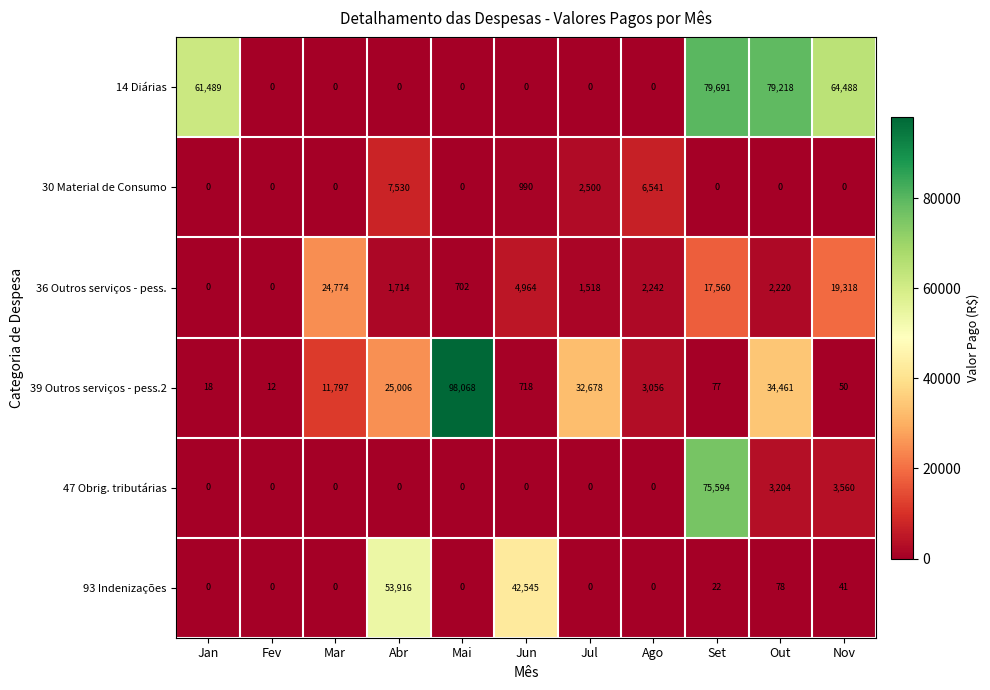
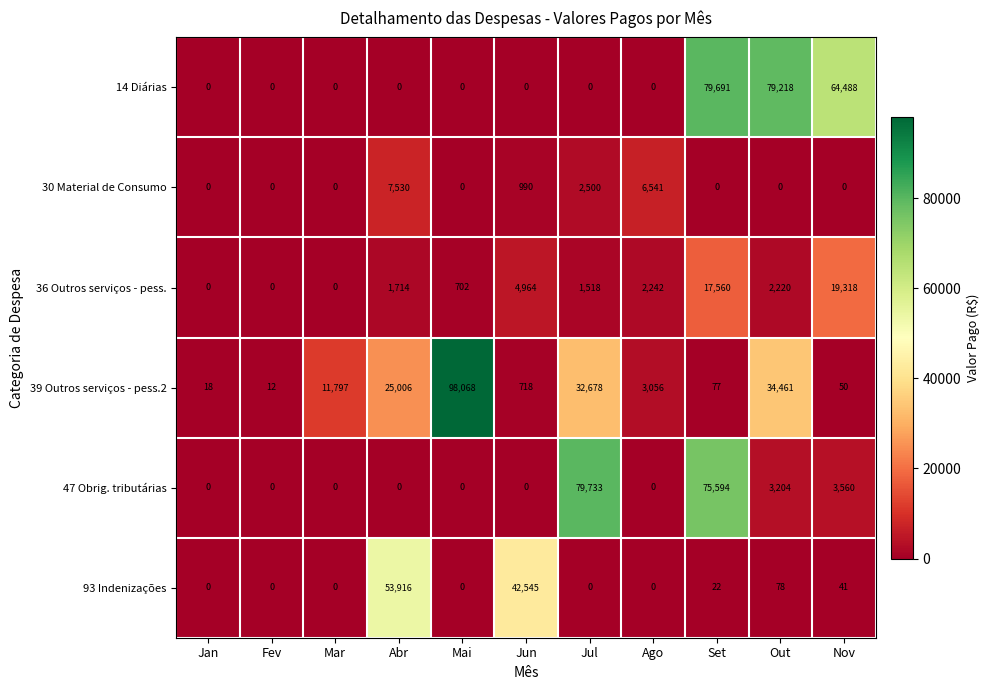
  {
    "14 Diárias": {
-     "Jan": "61,489",
+     "Jan": "0",
      "Fev": "0",
      "Mar": "0",
      "Abr": "0",
      "Mai": "0",
      "Jun": "0",
      "Jul": "0",
      "Ago": "0",
      "Set": "79,691",
      "Out": "79,218",
      "Nov": "64,488"
    },
    "30 Material de Consumo": {
      "Jan": "0",
      "Fev": "0",
      "Mar": "0",
      "Abr": "7,530",
      "Mai": "0",
      "Jun": "990",
      "Jul": "2,500",
      "Ago": "6,541",
      "Set": "0",
      "Out": "0",
      "Nov": "0"
    },
    "36 Outros serviços - pess.": {
      "Jan": "0",
      "Fev": "0",
-     "Mar": "24,774",
+     "Mar": "0",
      "Abr": "1,714",
      "Mai": "702",
      "Jun": "4,964",
      "Jul": "1,518",
      "Ago": "2,242",
      "Set": "17,560",
      "Out": "2,220",
      "Nov": "19,318"
    },
    "39 Outros serviços - pess.2": {
      "Jan": "18",
      "Fev": "12",
      "Mar": "11,797",
      "Abr": "25,006",
      "Mai": "98,068",
      "Jun": "718",
      "Jul": "32,678",
      "Ago": "3,056",
      "Set": "77",
      "Out": "34,461",
      "Nov": "50"
    },
    "47 Obrig. tributárias": {
      "Jan": "0",
      "Fev": "0",
      "Mar": "0",
      "Abr": "0",
      "Mai": "0",
      "Jun": "0",
-     "Jul": "0",
+     "Jul": "79,733",
      "Ago": "0",
      "Set": "75,594",
      "Out": "3,204",
      "Nov": "3,560"
    },
    "93 Indenizações": {
      "Jan": "0",
      "Fev": "0",
      "Mar": "0",
      "Abr": "53,916",
      "Mai": "0",
      "Jun": "42,545",
      "Jul": "0",
      "Ago": "0",
      "Set": "22",
      "Out": "78",
      "Nov": "41"
    }
  }
